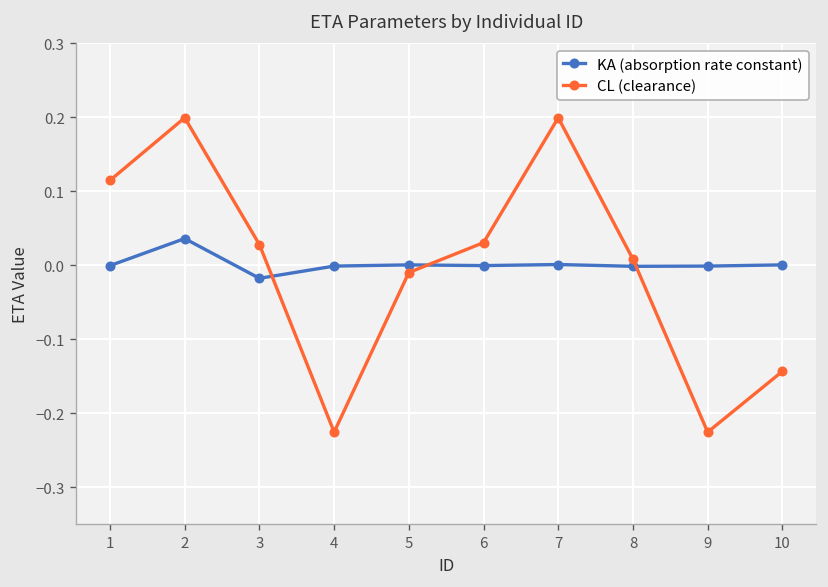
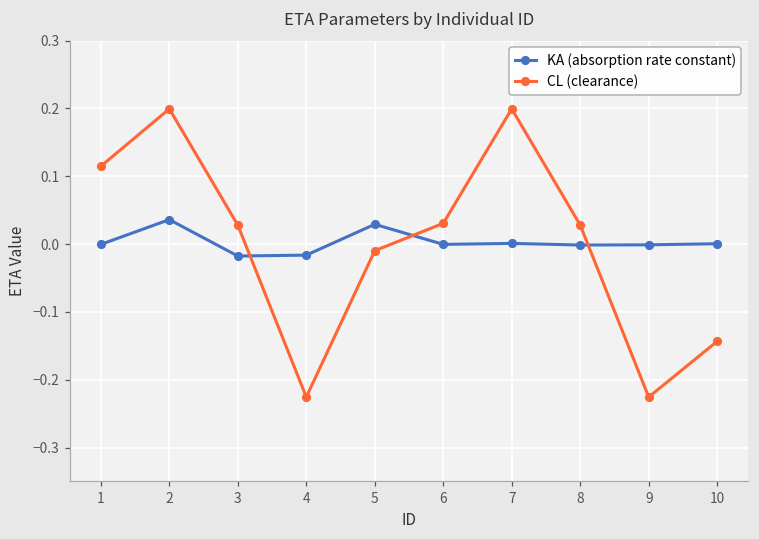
  {
    "KA (absorption rate constant)": {
      "1": 0.00,
      "2": 0.04,
      "3": -0.02,
-     "4": 0.00,
-     "5": 0.00,
+     "4": -0.02,
+     "5": 0.03,
      "6": 0.00,
      "7": 0.00,
      "8": 0.00,
      "9": 0.00,
      "10": 0.00
    },
    "CL (clearance)": {
      "1": 0.11,
      "2": 0.20,
      "3": 0.03,
      "4": -0.23,
      "5": -0.01,
      "6": 0.03,
      "7": 0.20,
-     "8": 0.01,
+     "8": 0.03,
      "9": -0.23,
      "10": -0.14
    }
  }
